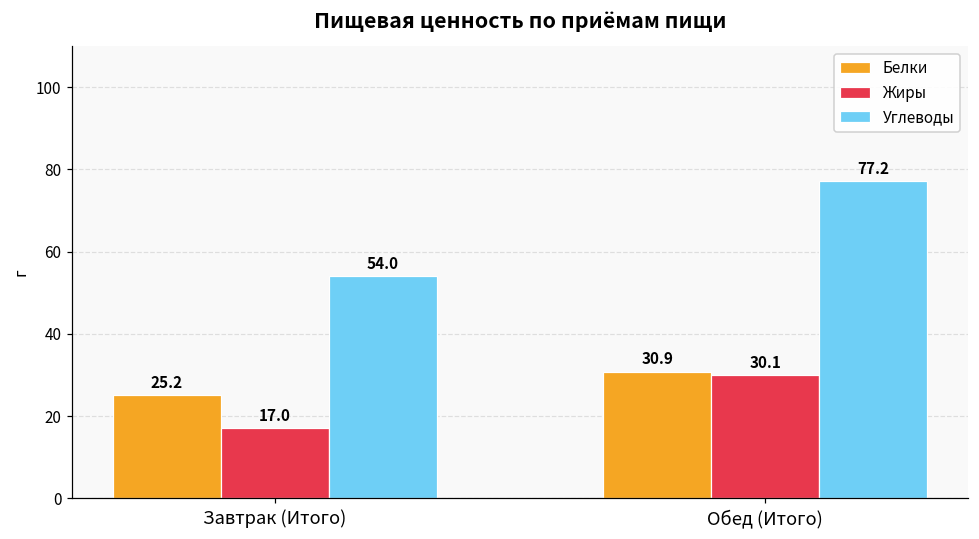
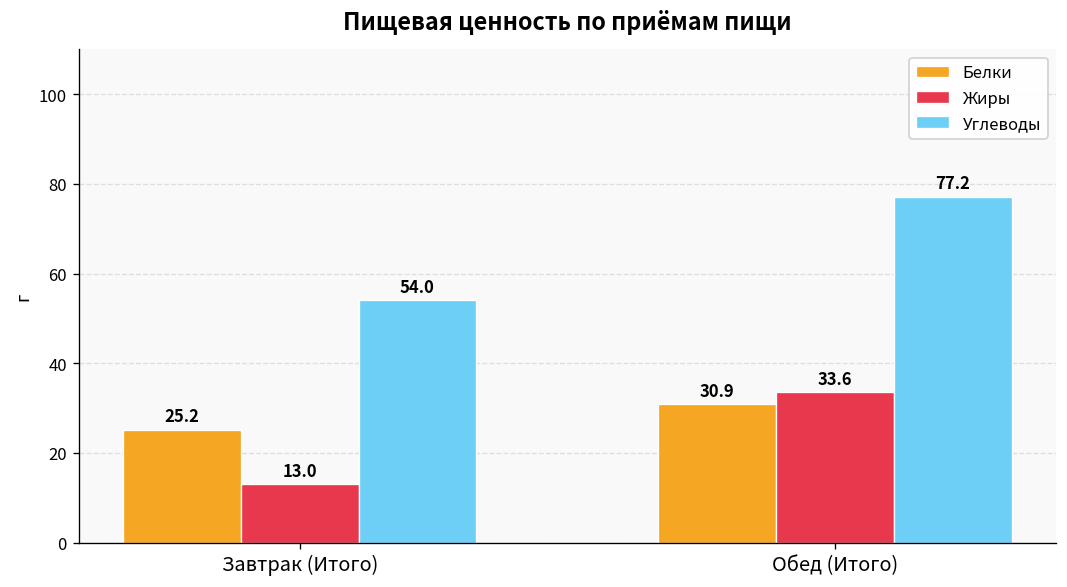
  {
    "Белки": {
      "Завтрак (Итого)": 25.2,
      "Обед (Итого)": 30.9
    },
    "Жиры": {
-     "Завтрак (Итого)": 17.0,
-     "Обед (Итого)": 30.1
+     "Завтрак (Итого)": 13.0,
+     "Обед (Итого)": 33.6
    },
    "Углеводы": {
      "Завтрак (Итого)": 54.0,
      "Обед (Итого)": 77.2
    }
  }
